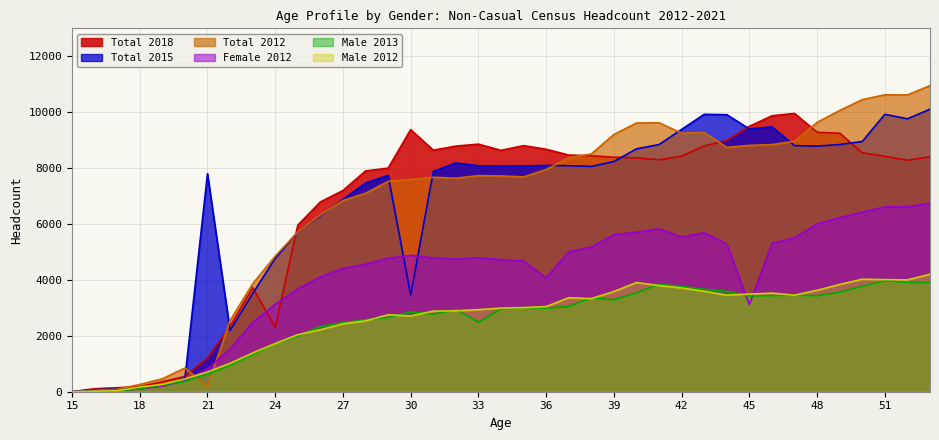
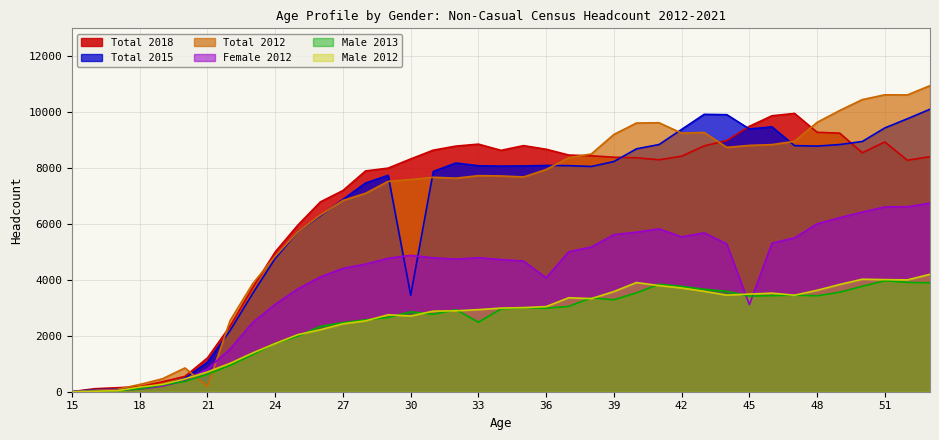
  {
    "Total 2018": {
      "21": 1200,
-     "24": 2300,
+     "24": 5000,
      "27": 7200,
-     "30": 9400,
+     "30": 8300,
      "33": 8900,
      "36": 8700,
      "39": 8400,
      "42": 8400,
      "45": 9500,
      "48": 9300,
-     "51": 8400
+     "51": 8900
    },
    "Total 2015": {
-     "21": 7800,
+     "21": 1100,
      "30": 3500,
      "33": 8100,
      "36": 8100,
      "39": 8200,
      "42": 9400,
      "45": 9400,
      "48": 8800,
-     "51": 9900
+     "51": 9400
    },
    "Total 2012": {
      "21": 200,
      "30": 7600,
      "33": 7700,
      "36": 8000,
      "39": 9200,
      "42": 9300,
      "45": 8800,
      "48": 9600,
      "51": 10600
    },
    "Female 2012": {
      "21": 800,
      "24": 3100,
      "27": 4400,
      "30": 4900,
      "33": 4800,
      "36": 4100,
      "39": 5600,
      "42": 5500,
      "45": 3100,
      "48": 6000,
      "51": 6600
    },
    "Male 2013": {
      "30": 2900,
      "33": 2500,
      "39": 3300,
      "48": 3400
    },
    "Male 2012": {
      "30": 2700,
      "33": 2900,
      "39": 3600,
      "48": 3600
    }
  }
